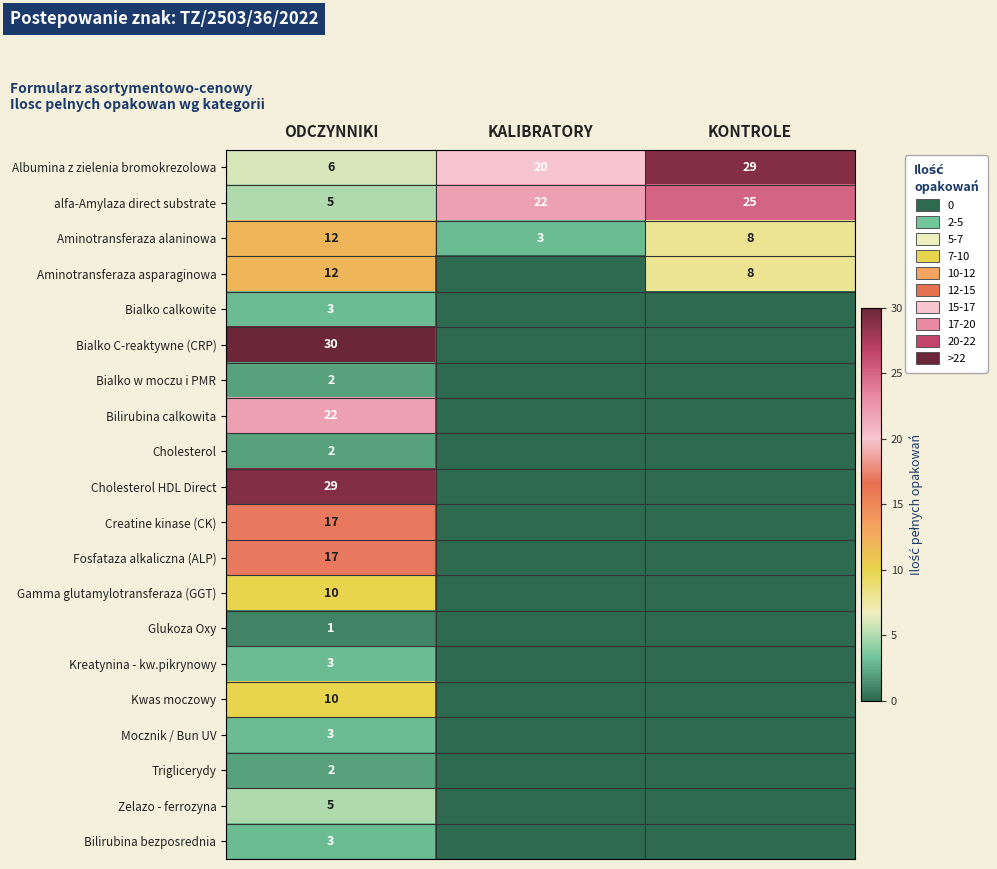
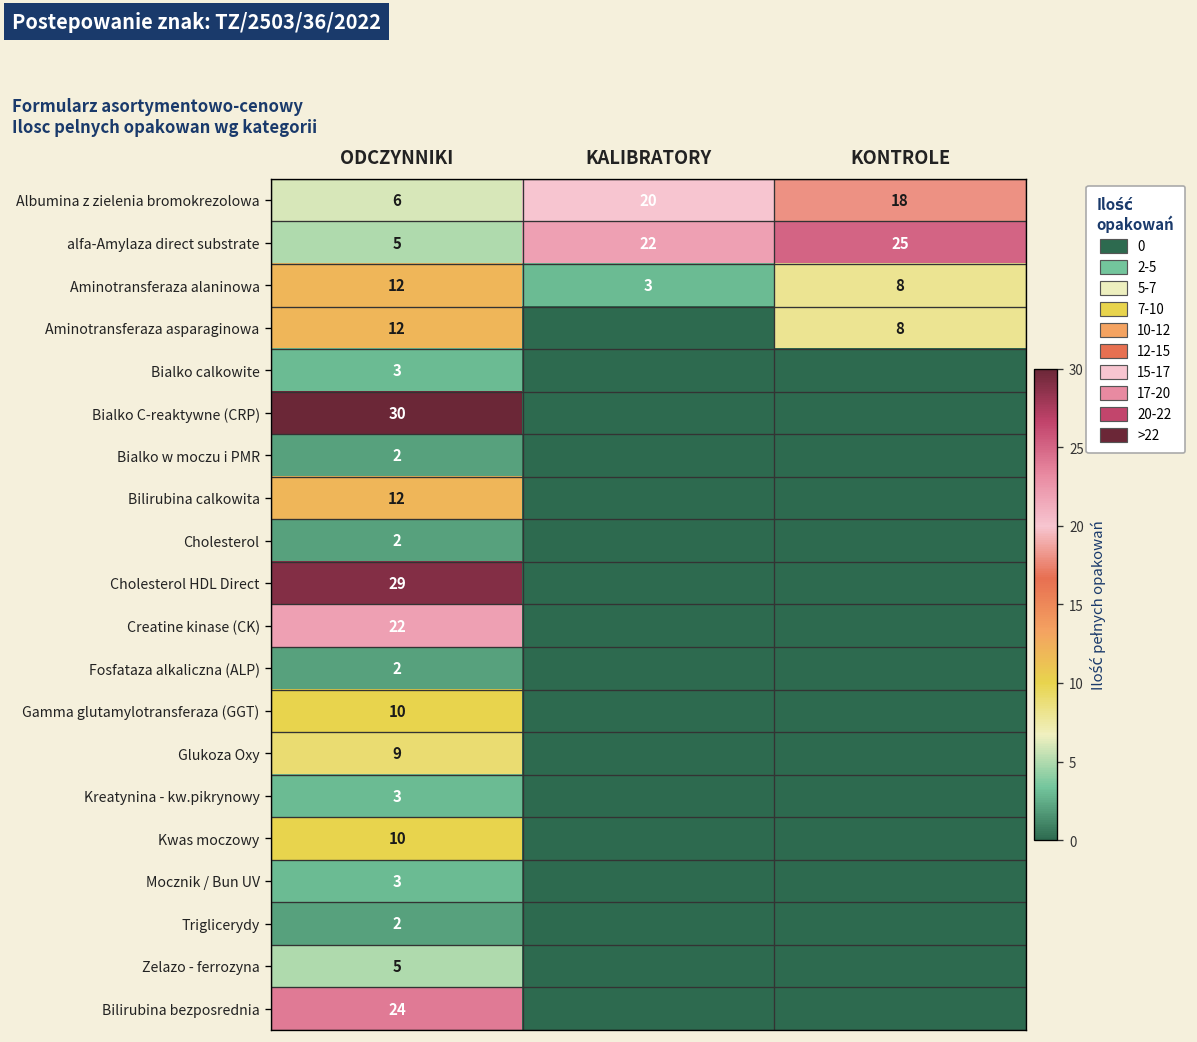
  {
    "Albumina z zielenia bromokrezolowa": {
      "ODCZYNNIKI": 6,
      "KALIBRATORY": 20,
-     "KONTROLE": 29
+     "KONTROLE": 18
    },
    "alfa-Amylaza direct substrate": {
      "ODCZYNNIKI": 5,
      "KALIBRATORY": 22,
      "KONTROLE": 25
    },
    "Aminotransferaza alaninowa": {
      "ODCZYNNIKI": 12,
      "KALIBRATORY": 3,
      "KONTROLE": 8
    },
    "Aminotransferaza asparaginowa": {
      "ODCZYNNIKI": 12,
      "KONTROLE": 8
    },
    "Bialko calkowite": {
      "ODCZYNNIKI": 3
    },
    "Bialko C-reaktywne (CRP)": {
      "ODCZYNNIKI": 30
    },
    "Bialko w moczu i PMR": {
      "ODCZYNNIKI": 2
    },
    "Bilirubina calkowita": {
-     "ODCZYNNIKI": 22
+     "ODCZYNNIKI": 12
    },
    "Cholesterol": {
      "ODCZYNNIKI": 2
    },
    "Cholesterol HDL Direct": {
      "ODCZYNNIKI": 29
    },
    "Creatine kinase (CK)": {
-     "ODCZYNNIKI": 17
+     "ODCZYNNIKI": 22
    },
    "Fosfataza alkaliczna (ALP)": {
-     "ODCZYNNIKI": 17
+     "ODCZYNNIKI": 2
    },
    "Gamma glutamylotransferaza (GGT)": {
      "ODCZYNNIKI": 10
    },
    "Glukoza Oxy": {
-     "ODCZYNNIKI": 1
+     "ODCZYNNIKI": 9
    },
    "Kreatynina - kw.pikrynowy": {
      "ODCZYNNIKI": 3
    },
    "Kwas moczowy": {
      "ODCZYNNIKI": 10
    },
    "Mocznik / Bun UV": {
      "ODCZYNNIKI": 3
    },
    "Triglicerydy": {
      "ODCZYNNIKI": 2
    },
    "Zelazo - ferrozyna": {
      "ODCZYNNIKI": 5
    },
    "Bilirubina bezposrednia": {
-     "ODCZYNNIKI": 3
+     "ODCZYNNIKI": 24
    }
  }
